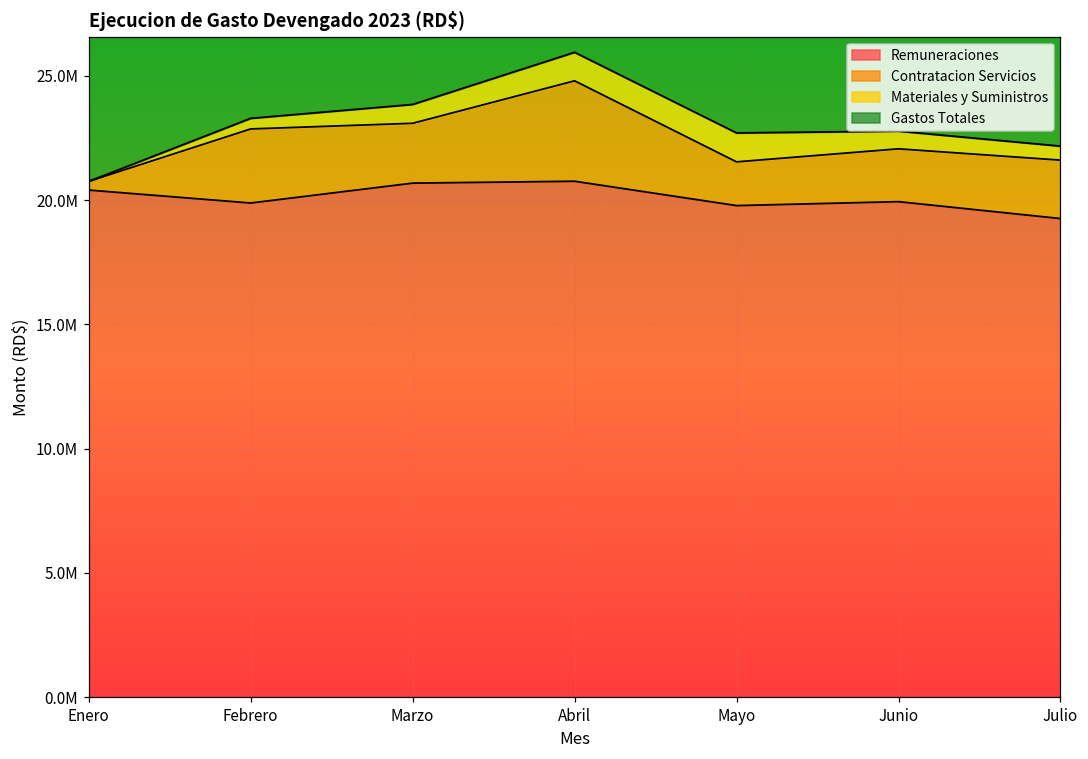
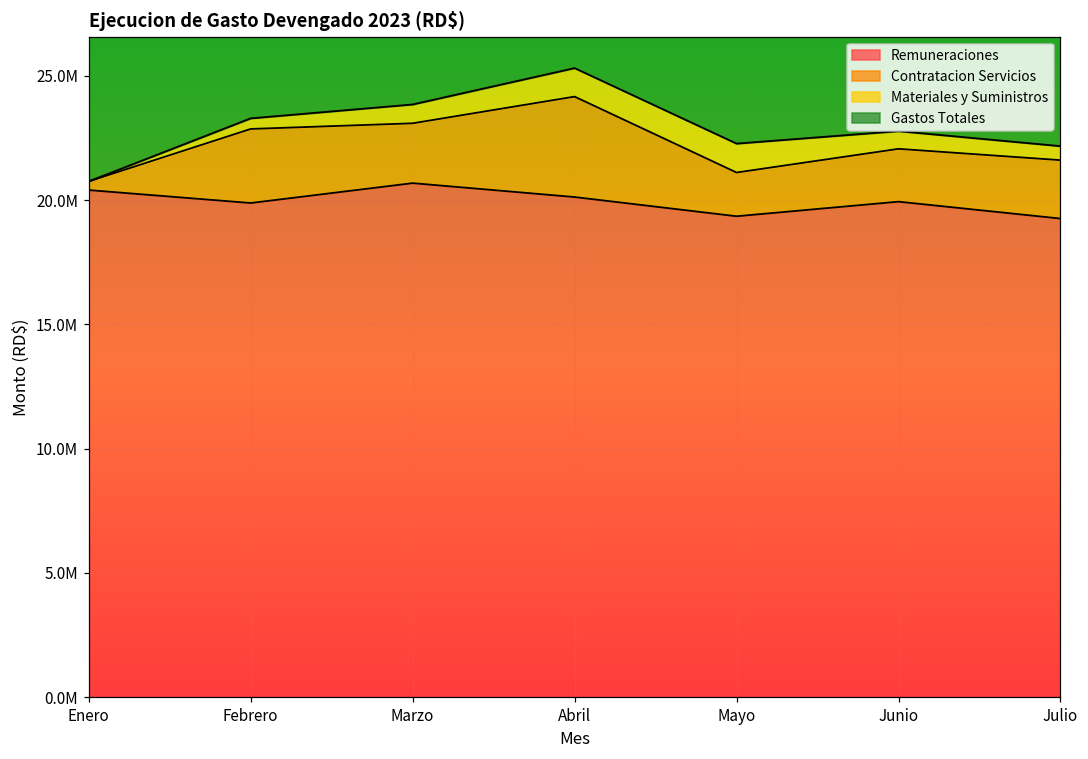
  {
    "Remuneraciones": {
      "Enero": 20400000,
      "Febrero": 19900000,
      "Marzo": 20700000,
-     "Abril": 20800000,
-     "Mayo": 19800000,
+     "Abril": 20100000,
+     "Mayo": 19300000,
      "Junio": 19900000,
      "Julio": 19300000
    },
    "Contratacion Servicios": {
      "Febrero": 3000000,
      "Marzo": 2400000,
      "Abril": 4000000,
      "Mayo": 1800000,
      "Junio": 2100000,
      "Julio": 2400000
    },
    "Materiales y Suministros": {
      "Febrero": 400000,
      "Marzo": 800000,
      "Abril": 1100000,
      "Mayo": 1200000,
      "Julio": 600000
    }
  }
